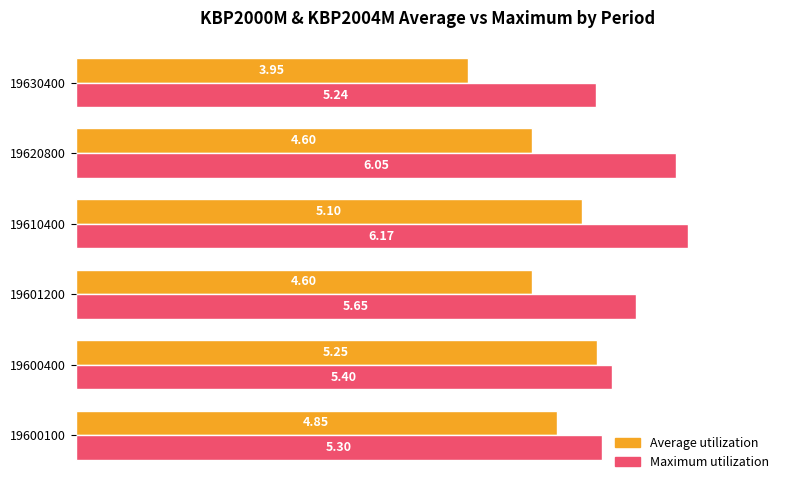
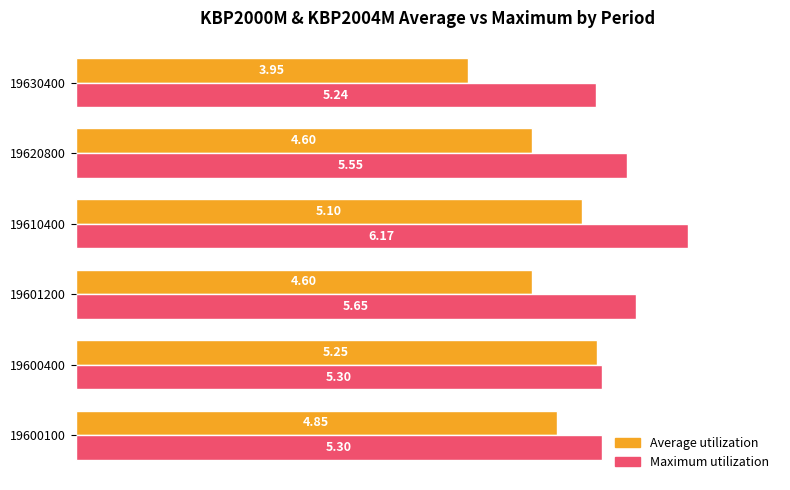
  {
    "Maximum utilization": {
-     "19620800": 6.05,
-     "19600400": 5.40
+     "19620800": 5.55,
+     "19600400": 5.30
    }
  }
